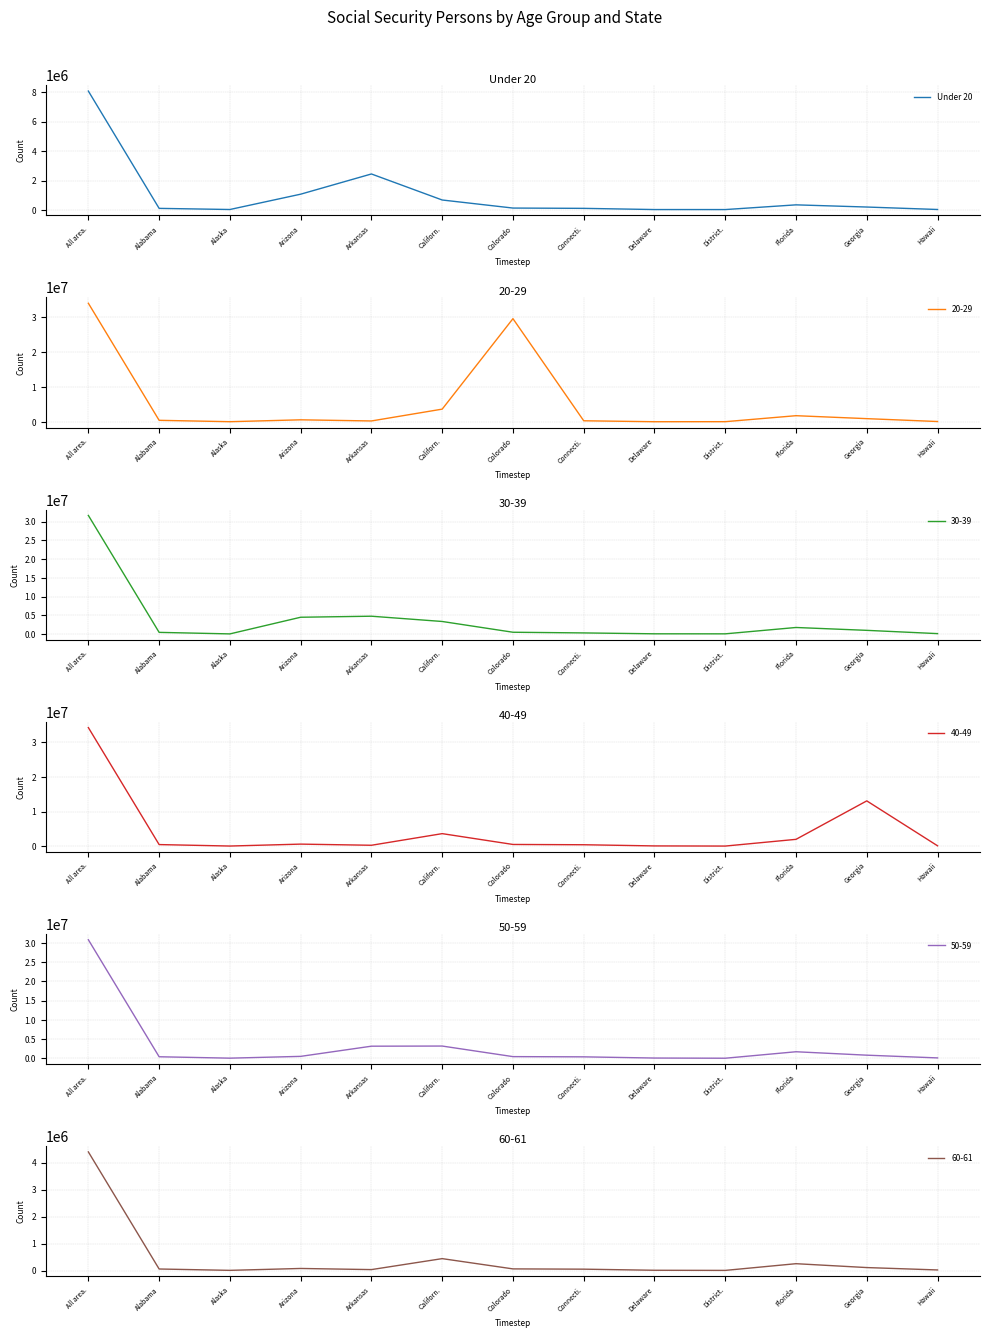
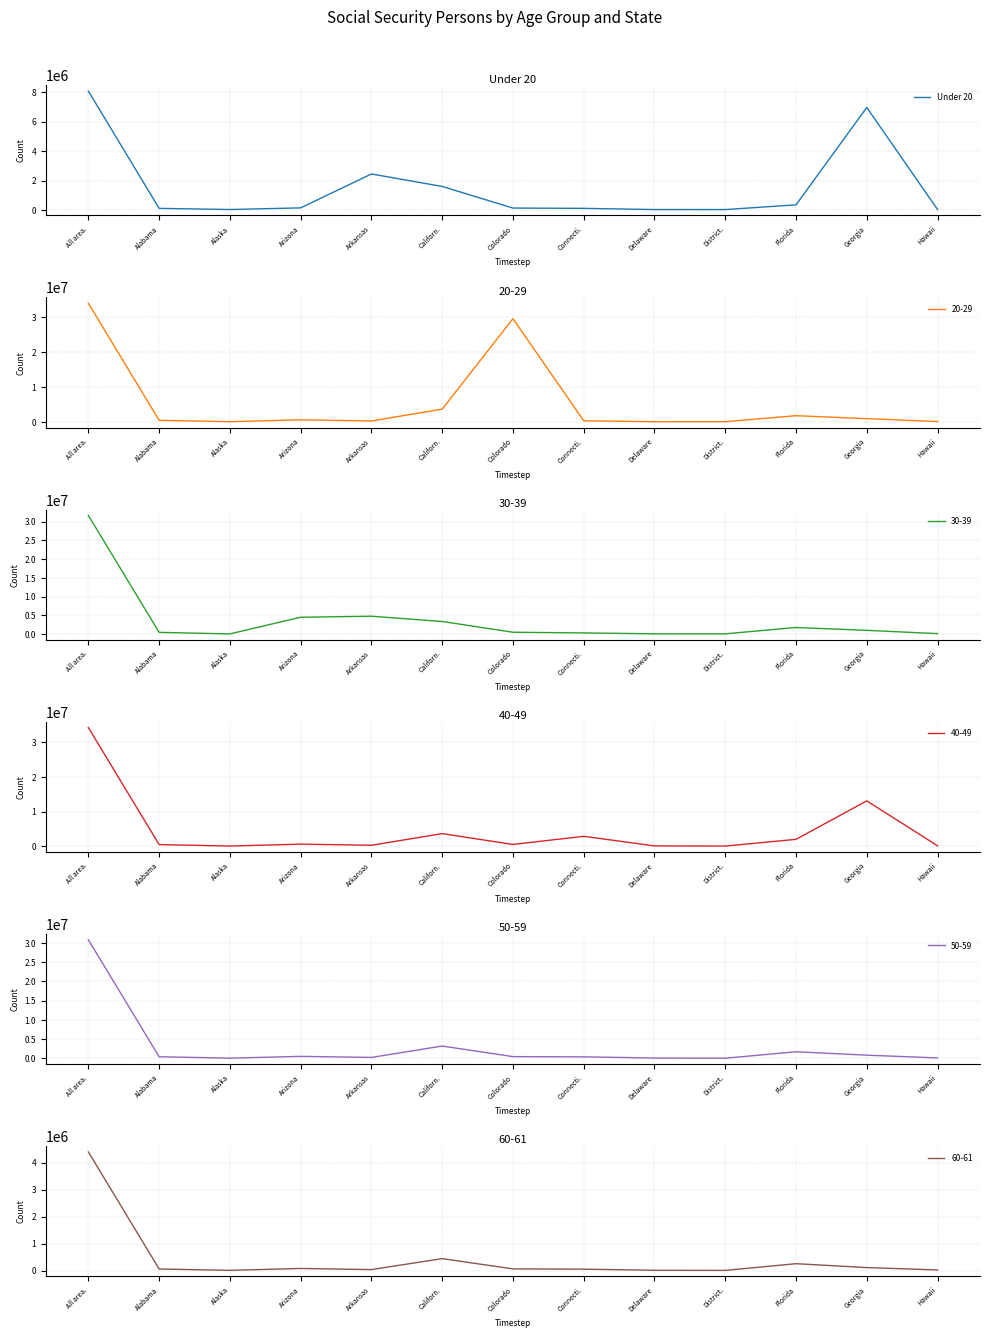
  {
    "Under 20": {
      "All area.": 8100000,
      "Alabama": 100000,
      "Alaska": 0,
-     "Arizona": 1100000,
+     "Arizona": 100000,
      "Arkansas": 2400000,
-     "Californ.": 700000,
+     "Californ.": 1600000,
      "Colorado": 100000,
      "Connecti.": 100000,
      "Delaware": 0,
      "District.": 0,
      "Florida": 300000,
-     "Georgia": 200000,
+     "Georgia": 7000000,
      "Hawaii": 0
    },
    "20-29": {
      "All area.": 34000000,
      "Alabama": 1000000,
      "Alaska": 0,
      "Arizona": 1000000,
      "Arkansas": 0,
      "Californ.": 4000000,
      "Colorado": 30000000,
      "Connecti.": 0,
      "Delaware": 0,
      "District.": 0,
      "Florida": 2000000,
      "Georgia": 1000000,
      "Hawaii": 0
    },
    "30-39": {
      "All area.": 32000000,
      "Alabama": 0,
      "Alaska": 0,
      "Arizona": 5000000,
      "Arkansas": 5000000,
      "Californ.": 3000000,
      "Colorado": 1000000,
      "Connecti.": 0,
      "Delaware": 0,
      "District.": 0,
      "Florida": 2000000,
      "Georgia": 1000000,
      "Hawaii": 0
    },
    "40-49": {
      "All area.": 34000000,
      "Alabama": 0,
      "Alaska": 0,
      "Arizona": 1000000,
      "Arkansas": 0,
      "Californ.": 4000000,
      "Colorado": 1000000,
-     "Connecti.": 0,
+     "Connecti.": 3000000,
      "Delaware": 0,
      "District.": 0,
      "Florida": 2000000,
      "Georgia": 13000000,
      "Hawaii": 0
    },
    "50-59": {
      "All area.": 31000000,
      "Alabama": 0,
      "Alaska": 0,
      "Arizona": 1000000,
-     "Arkansas": 3000000,
+     "Arkansas": 0,
      "Californ.": 3000000,
      "Colorado": 0,
      "Connecti.": 0,
      "Delaware": 0,
      "District.": 0,
      "Florida": 2000000,
      "Georgia": 1000000,
      "Hawaii": 0
    },
    "60-61": {
      "All area.": 4400000,
      "Alabama": 100000,
      "Alaska": 0,
      "Arizona": 100000,
      "Arkansas": 0,
      "Californ.": 400000,
      "Colorado": 100000,
      "Connecti.": 100000,
      "Delaware": 0,
      "District.": 0,
      "Florida": 300000,
      "Georgia": 100000,
      "Hawaii": 0
    }
  }
